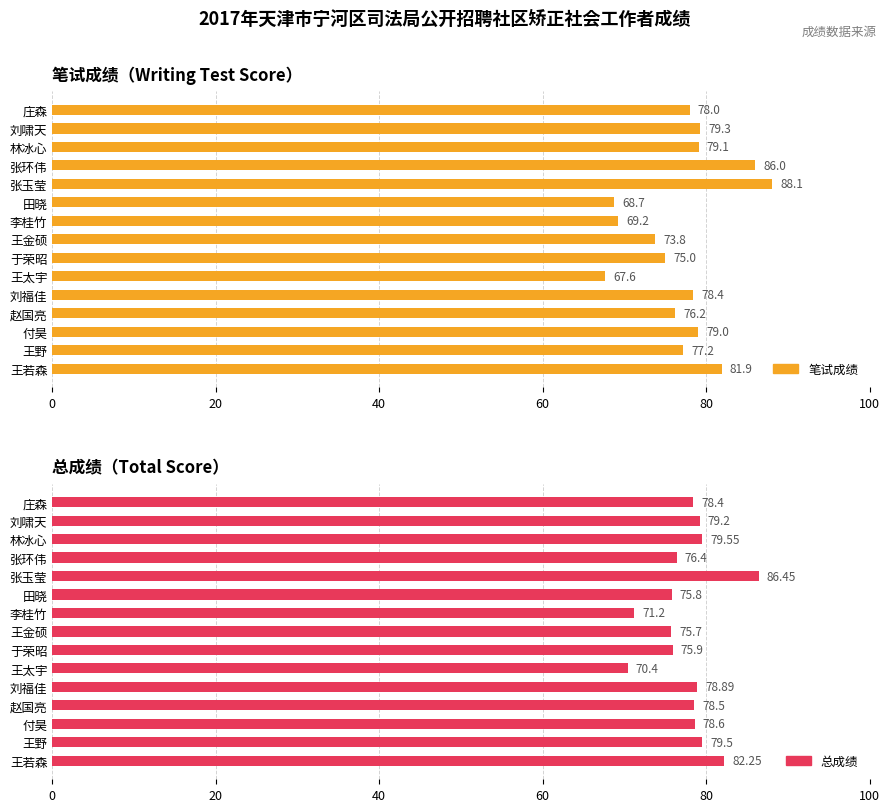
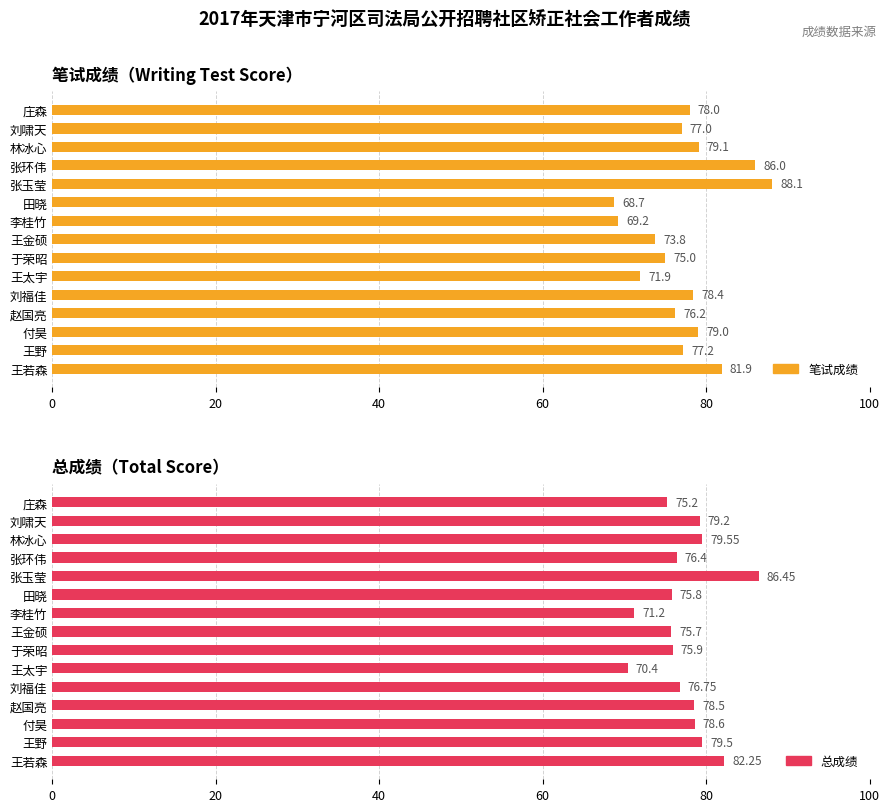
  {
    "笔试成绩（Writing Test Score）": {
      "庄森": 78.0,
-     "刘啸天": 79.3,
+     "刘啸天": 77.0,
      "林冰心": 79.1,
      "张环伟": 86.0,
      "张玉莹": 88.1,
      "田晓": 68.7,
      "李桂竹": 69.2,
      "王金硕": 73.8,
      "于荣昭": 75.0,
-     "王太宇": 67.6,
+     "王太宇": 71.9,
      "刘福佳": 78.4,
      "赵国亮": 76.2,
      "付昊": 79.0,
      "王野": 77.2,
      "王若森": 81.9
    },
    "总成绩（Total Score）": {
-     "庄森": 78.4,
+     "庄森": 75.2,
      "刘啸天": 79.2,
      "林冰心": 79.55,
      "张环伟": 76.4,
      "张玉莹": 86.45,
      "田晓": 75.8,
      "李桂竹": 71.2,
      "王金硕": 75.7,
      "于荣昭": 75.9,
      "王太宇": 70.4,
-     "刘福佳": 78.89,
+     "刘福佳": 76.75,
      "赵国亮": 78.5,
      "付昊": 78.6,
      "王野": 79.5,
      "王若森": 82.25
    }
  }
